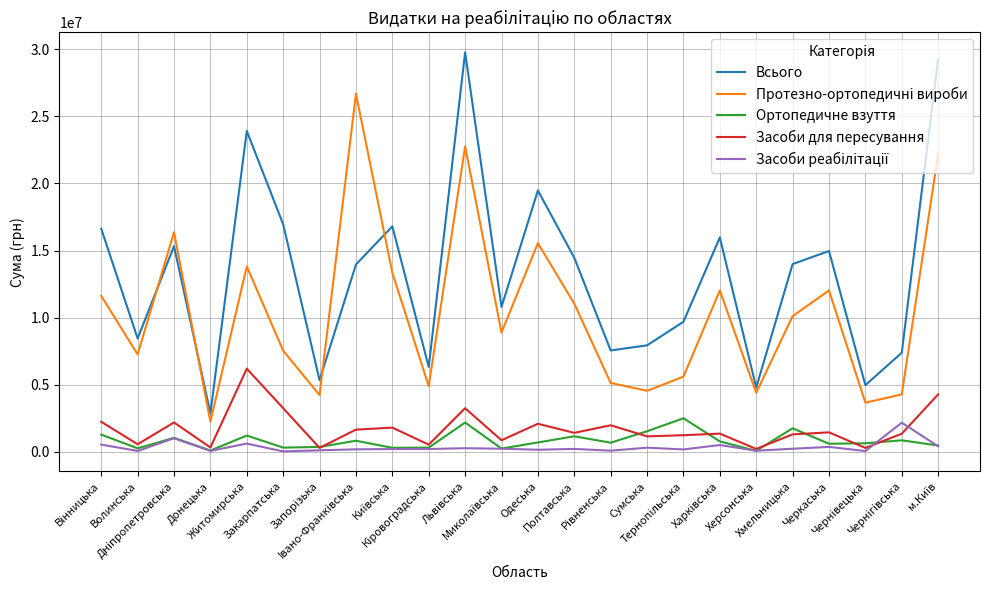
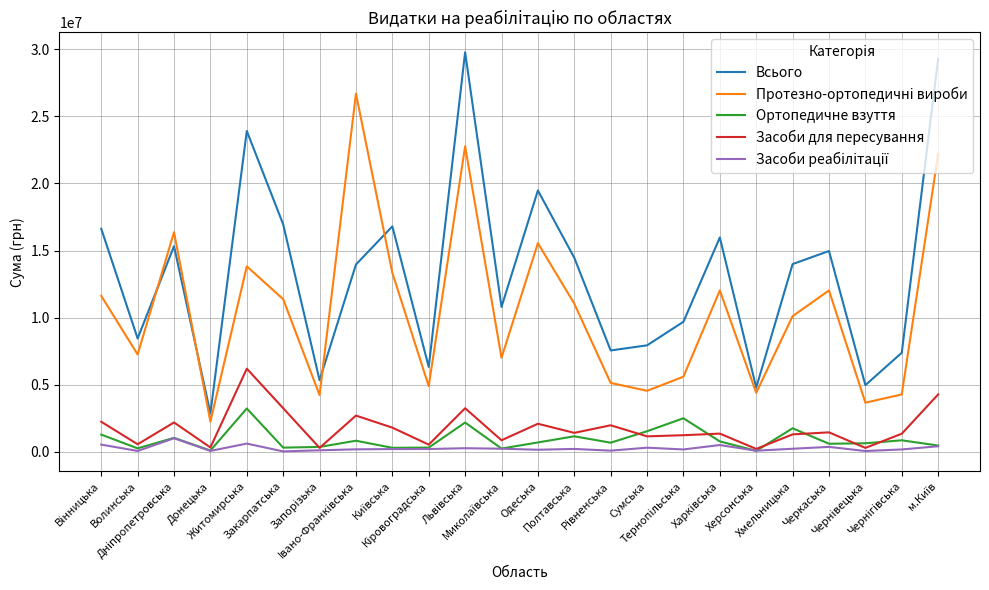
  {
    "Всього": {
      "Вінницька": 16600000,
      "Волинська": 8400000,
      "Дніпропетровська": 15300000,
      "Донецька": 2900000,
      "Житомирська": 23900000,
      "Закарпатська": 16900000,
      "Запорізька": 5300000,
      "Івано-Франківська": 14000000,
      "Київська": 16800000,
      "Кіровоградська": 6300000,
      "Львівська": 29800000,
      "Миколаївська": 10800000,
      "Одеська": 19500000,
      "Полтавська": 14500000,
      "Рівненська": 7600000,
      "Сумська": 7900000,
      "Тернопільська": 9700000,
      "Харківська": 16000000,
      "Херсонська": 4800000,
      "Хмельницька": 14000000,
      "Черкаська": 15000000,
      "Чернівецька": 5000000,
      "Чернігівська": 7400000
    },
    "Протезно-ортопедичні вироби": {
      "Вінницька": 11600000,
      "Волинська": 7300000,
      "Дніпропетровська": 16400000,
      "Донецька": 2200000,
      "Житомирська": 13800000,
-     "Закарпатська": 7500000,
+     "Закарпатська": 11400000,
      "Запорізька": 4200000,
      "Івано-Франківська": 26700000,
      "Київська": 13300000,
      "Кіровоградська": 4900000,
      "Львівська": 22800000,
-     "Миколаївська": 8900000,
+     "Миколаївська": 7000000,
      "Одеська": 15500000,
      "Полтавська": 11000000,
      "Рівненська": 5100000,
      "Сумська": 4500000,
      "Тернопільська": 5600000,
      "Харківська": 12000000,
      "Херсонська": 4400000,
      "Хмельницька": 10100000,
      "Черкаська": 12000000,
      "Чернівецька": 3700000,
      "Чернігівська": 4300000
    },
    "Ортопедичне взуття": {
      "Вінницька": 1300000,
      "Волинська": 300000,
-     "Житомирська": 1200000,
+     "Житомирська": 3200000,
      "Закарпатська": 300000,
      "Івано-Франківська": 800000,
      "Львівська": 2200000,
      "Одеська": 700000,
      "Полтавська": 1200000,
      "Рівненська": 700000,
      "Сумська": 1500000,
      "Тернопільська": 2500000,
      "Харківська": 800000,
      "Хмельницька": 1800000,
      "Черкаська": 600000,
      "Чернівецька": 600000,
      "Чернігівська": 900000
    },
    "Засоби для пересування": {
      "Вінницька": 2200000,
      "Волинська": 600000,
      "Дніпропетровська": 2200000,
      "Донецька": 300000,
      "Житомирська": 6200000,
      "Закарпатська": 3200000,
-     "Івано-Франківська": 1700000,
+     "Івано-Франківська": 2700000,
      "Київська": 1800000,
      "Кіровоградська": 500000,
      "Львівська": 3200000,
      "Миколаївська": 900000,
      "Одеська": 2100000,
      "Полтавська": 1400000,
      "Рівненська": 2000000,
      "Сумська": 1200000,
      "Тернопільська": 1200000,
      "Харківська": 1400000,
      "Хмельницька": 1300000,
      "Черкаська": 1400000,
      "Чернівецька": 300000,
      "Чернігівська": 1300000,
      "м.Київ": 4300000
    },
    "Засоби реабілітації": {
      "Вінницька": 500000,
      "Волинська": 100000,
      "Житомирська": 600000,
      "Закарпатська": 0,
      "Івано-Франківська": 200000,
      "Львівська": 300000,
      "Одеська": 200000,
      "Полтавська": 200000,
      "Рівненська": 100000,
      "Сумська": 300000,
      "Тернопільська": 200000,
      "Харківська": 500000,
      "Хмельницька": 200000,
      "Черкаська": 400000,
      "Чернівецька": 100000,
-     "Чернігівська": 2200000
+     "Чернігівська": 200000
    }
  }
